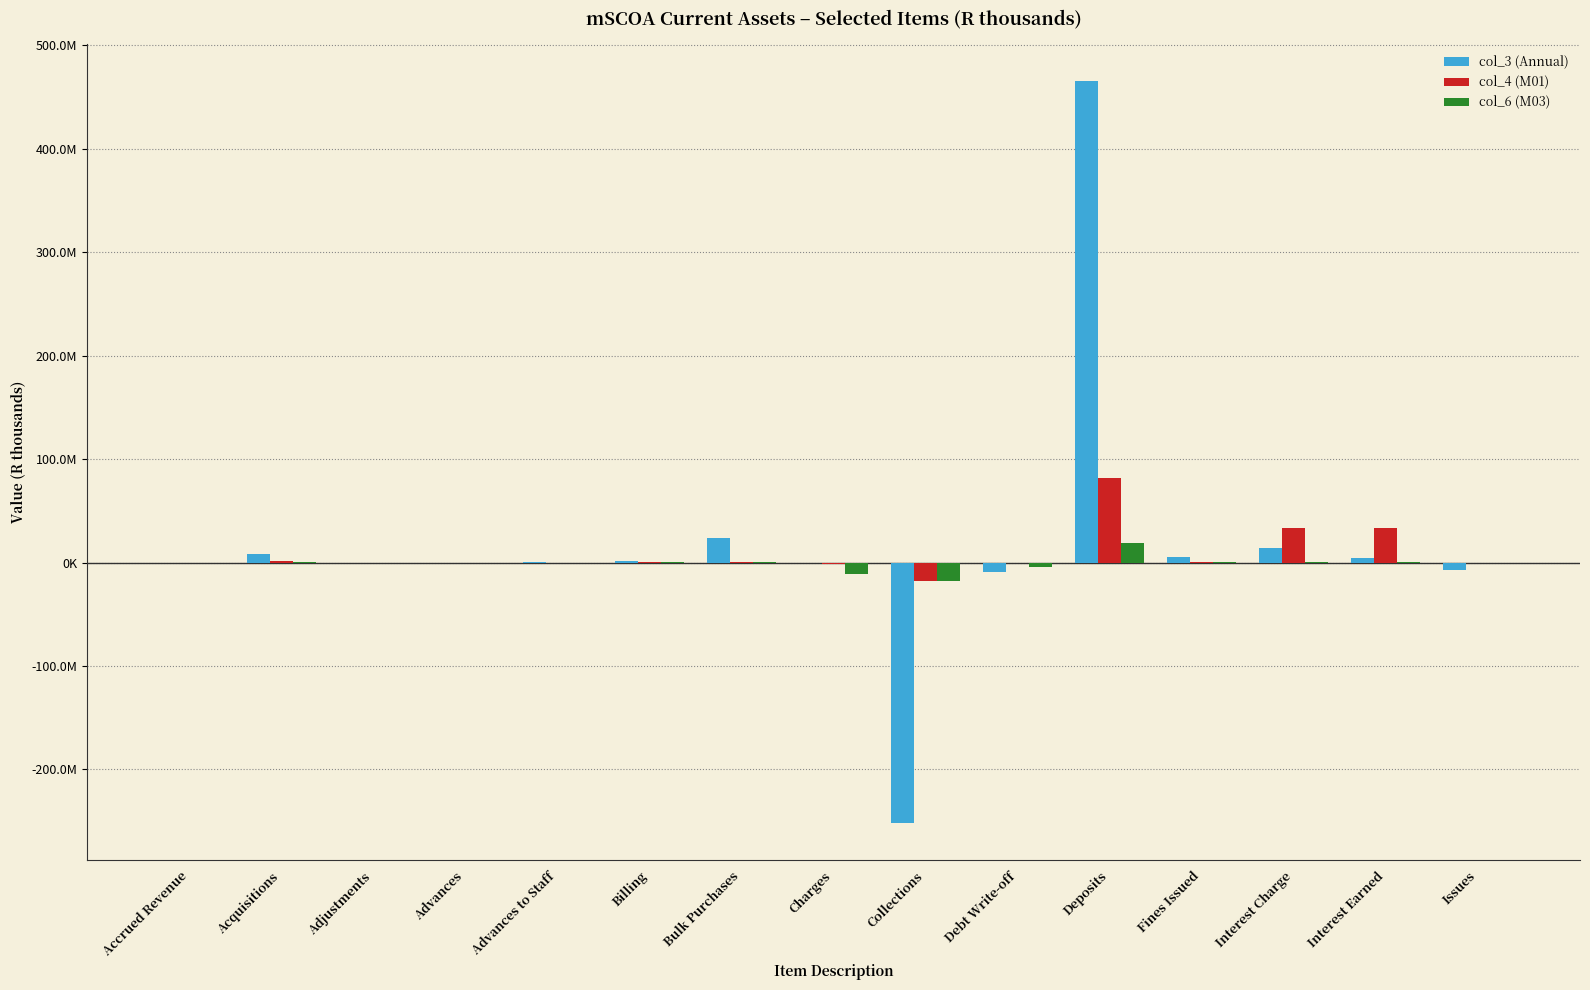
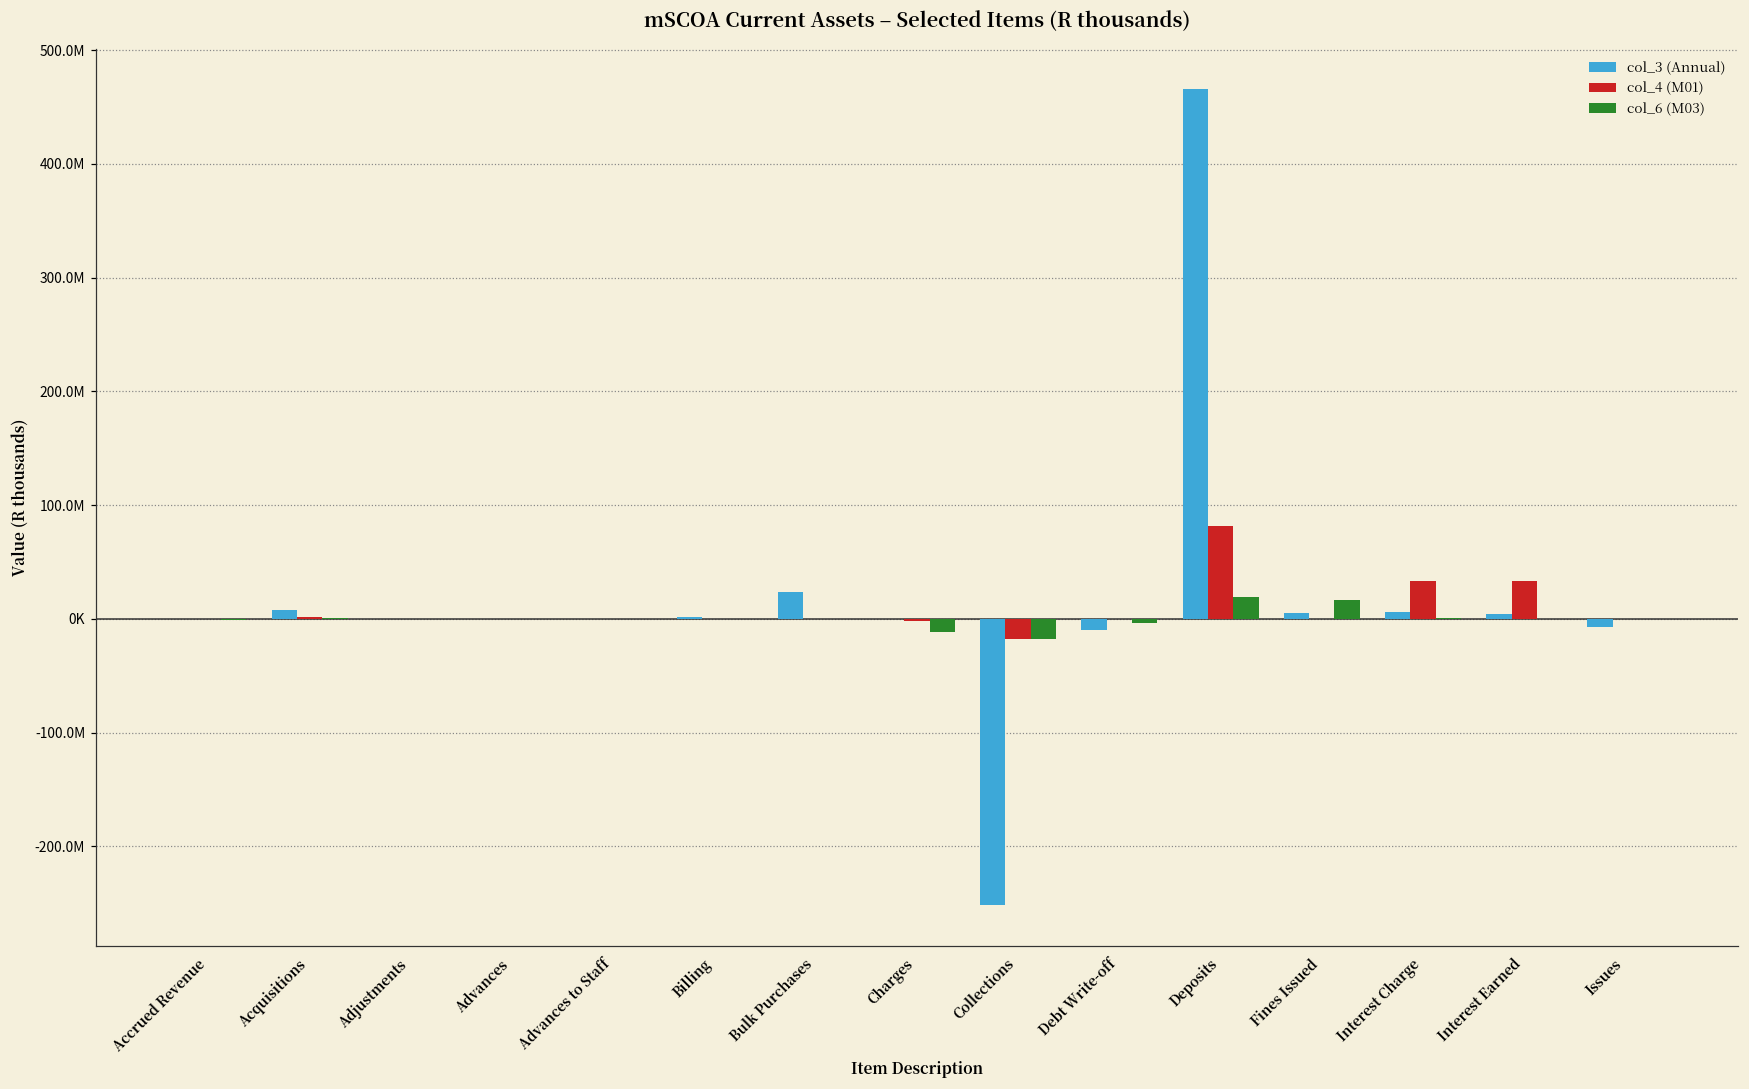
  {
    "col_3 (Annual)": {
      "Acquisitions": 8000000,
      "Bulk Purchases": 23000000,
      "Collections": -252000000,
      "Debt Write-off": -10000000,
      "Deposits": 465000000,
      "Fines Issued": 5000000,
-     "Interest Charge": 14000000,
+     "Interest Charge": 6000000,
      "Interest Earned": 4000000,
      "Issues": -7000000
    },
    "col_4 (M01)": {
      "Collections": -18000000,
      "Deposits": 82000000,
      "Interest Charge": 33000000,
      "Interest Earned": 33000000
    },
    "col_6 (M03)": {
      "Charges": -11000000,
      "Collections": -18000000,
      "Debt Write-off": -4000000,
      "Deposits": 19000000,
-     "Fines Issued": 0
+     "Fines Issued": 17000000
    }
  }
